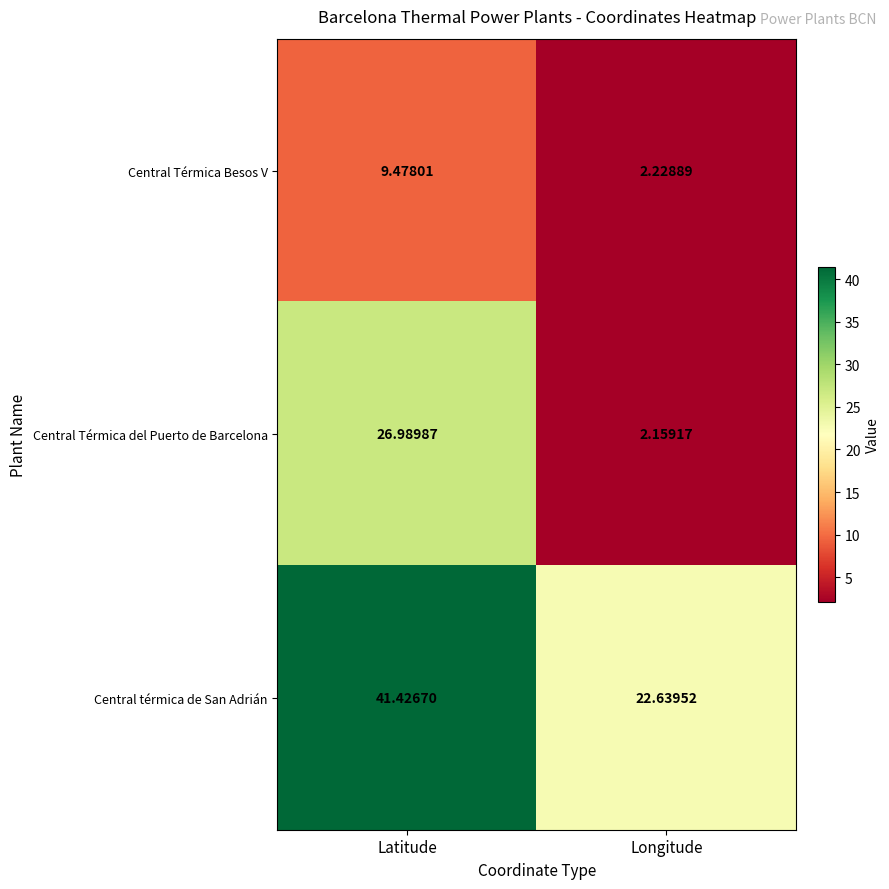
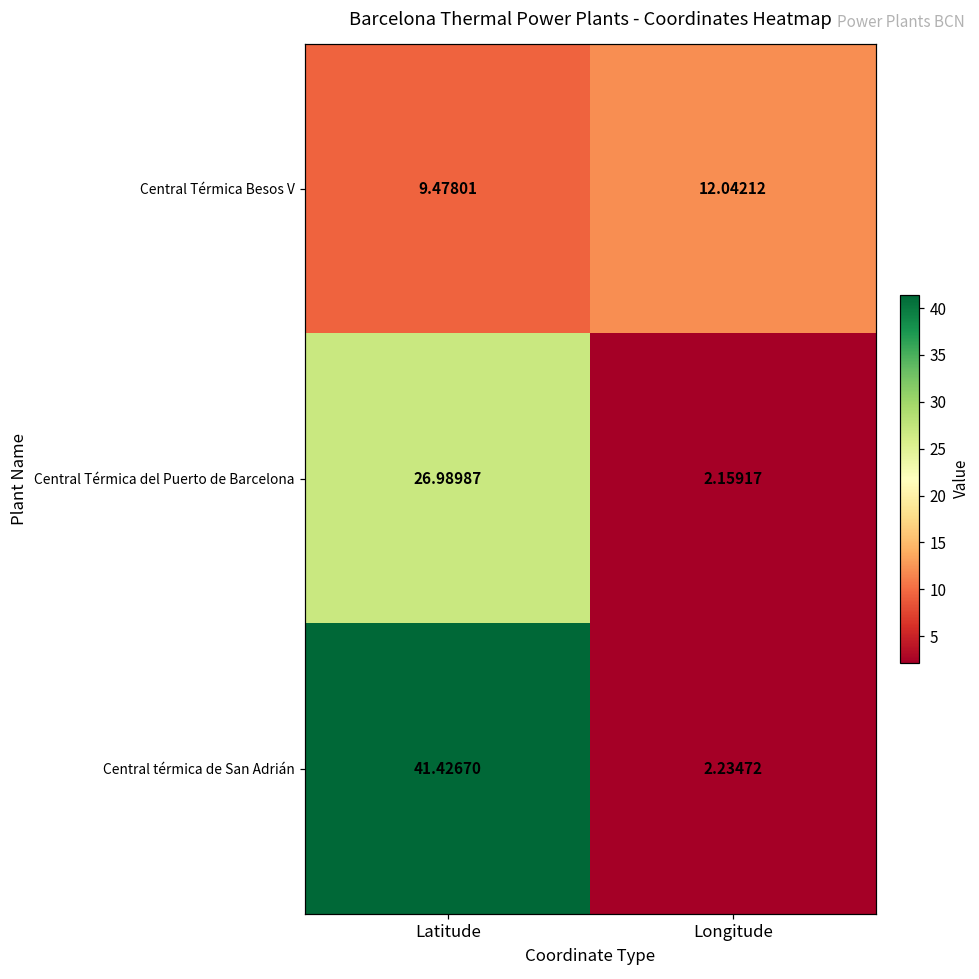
  {
    "Central Térmica Besos V": {
      "Latitude": 9.47801,
-     "Longitude": 2.22889
+     "Longitude": 12.04212
    },
    "Central Térmica del Puerto de Barcelona": {
      "Latitude": 26.98987,
      "Longitude": 2.15917
    },
    "Central térmica de San Adrián": {
      "Latitude": 41.42670,
-     "Longitude": 22.63952
+     "Longitude": 2.23472
    }
  }
